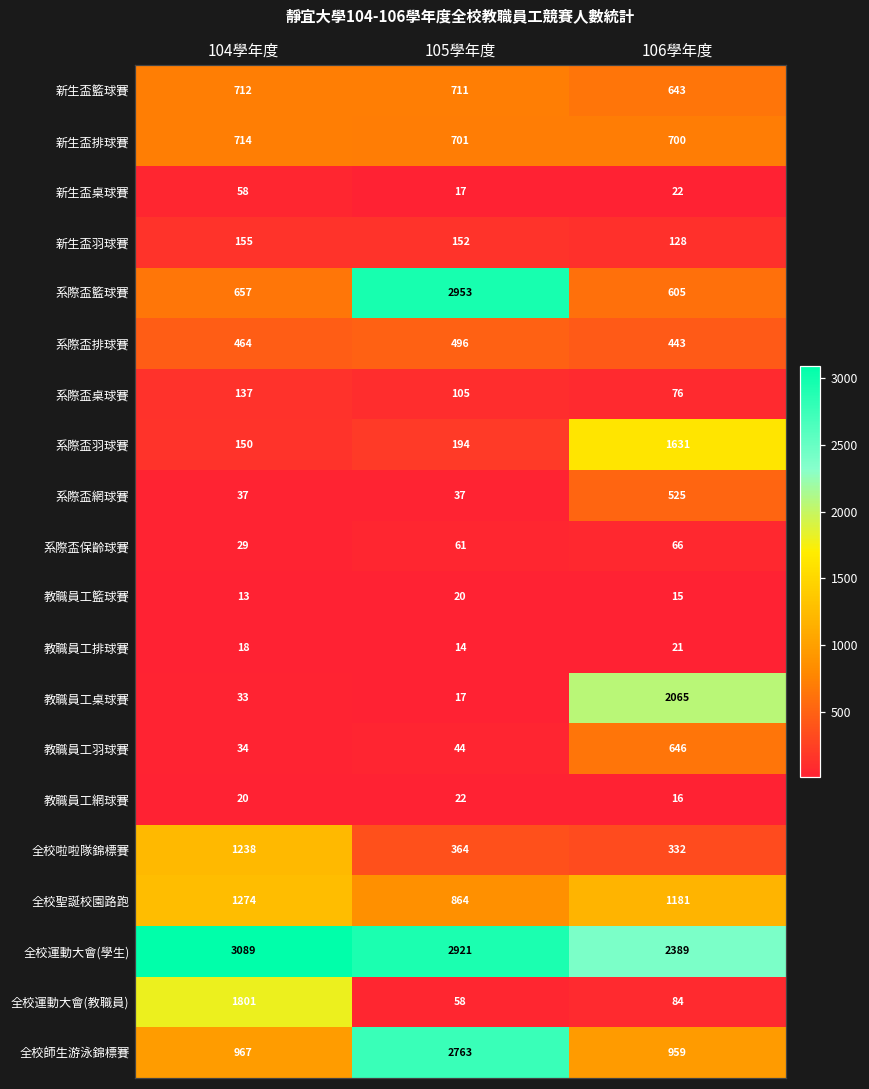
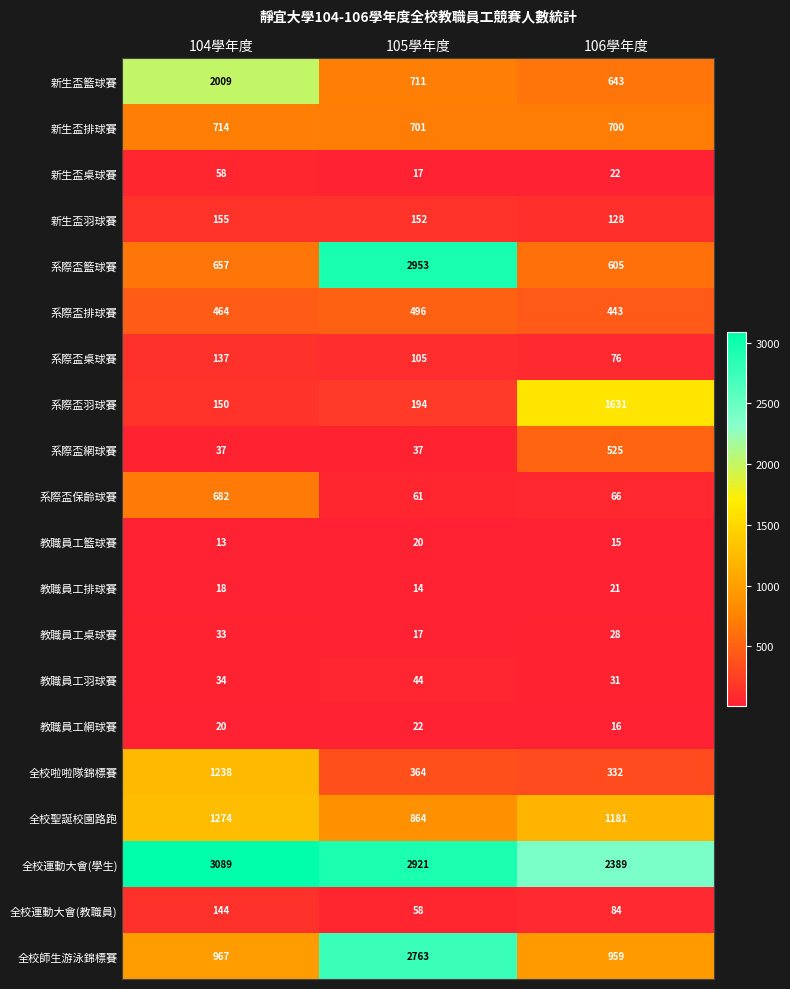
  {
    "新生盃籃球賽": {
-     "104學年度": 712,
+     "104學年度": 2009,
      "105學年度": 711,
      "106學年度": 643
    },
    "新生盃排球賽": {
      "104學年度": 714,
      "105學年度": 701,
      "106學年度": 700
    },
    "新生盃桌球賽": {
      "104學年度": 58,
      "105學年度": 17,
      "106學年度": 22
    },
    "新生盃羽球賽": {
      "104學年度": 155,
      "105學年度": 152,
      "106學年度": 128
    },
    "系際盃籃球賽": {
      "104學年度": 657,
      "105學年度": 2953,
      "106學年度": 605
    },
    "系際盃排球賽": {
      "104學年度": 464,
      "105學年度": 496,
      "106學年度": 443
    },
    "系際盃桌球賽": {
      "104學年度": 137,
      "105學年度": 105,
      "106學年度": 76
    },
    "系際盃羽球賽": {
      "104學年度": 150,
      "105學年度": 194,
      "106學年度": 1631
    },
    "系際盃網球賽": {
      "104學年度": 37,
      "105學年度": 37,
      "106學年度": 525
    },
    "系際盃保齡球賽": {
-     "104學年度": 29,
+     "104學年度": 682,
      "105學年度": 61,
      "106學年度": 66
    },
    "教職員工籃球賽": {
      "104學年度": 13,
      "105學年度": 20,
      "106學年度": 15
    },
    "教職員工排球賽": {
      "104學年度": 18,
      "105學年度": 14,
      "106學年度": 21
    },
    "教職員工桌球賽": {
      "104學年度": 33,
      "105學年度": 17,
-     "106學年度": 2065
+     "106學年度": 28
    },
    "教職員工羽球賽": {
      "104學年度": 34,
      "105學年度": 44,
-     "106學年度": 646
+     "106學年度": 31
    },
    "教職員工網球賽": {
      "104學年度": 20,
      "105學年度": 22,
      "106學年度": 16
    },
    "全校啦啦隊錦標賽": {
      "104學年度": 1238,
      "105學年度": 364,
      "106學年度": 332
    },
    "全校聖誕校園路跑": {
      "104學年度": 1274,
      "105學年度": 864,
      "106學年度": 1181
    },
    "全校運動大會(學生)": {
      "104學年度": 3089,
      "105學年度": 2921,
      "106學年度": 2389
    },
    "全校運動大會(教職員)": {
-     "104學年度": 1801,
+     "104學年度": 144,
      "105學年度": 58,
      "106學年度": 84
    },
    "全校師生游泳錦標賽": {
      "104學年度": 967,
      "105學年度": 2763,
      "106學年度": 959
    }
  }
